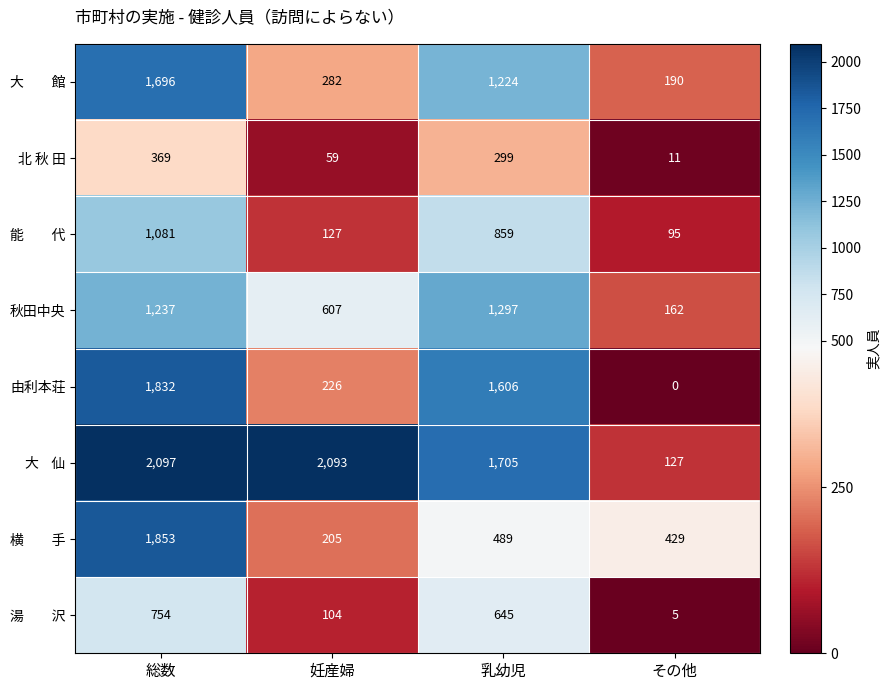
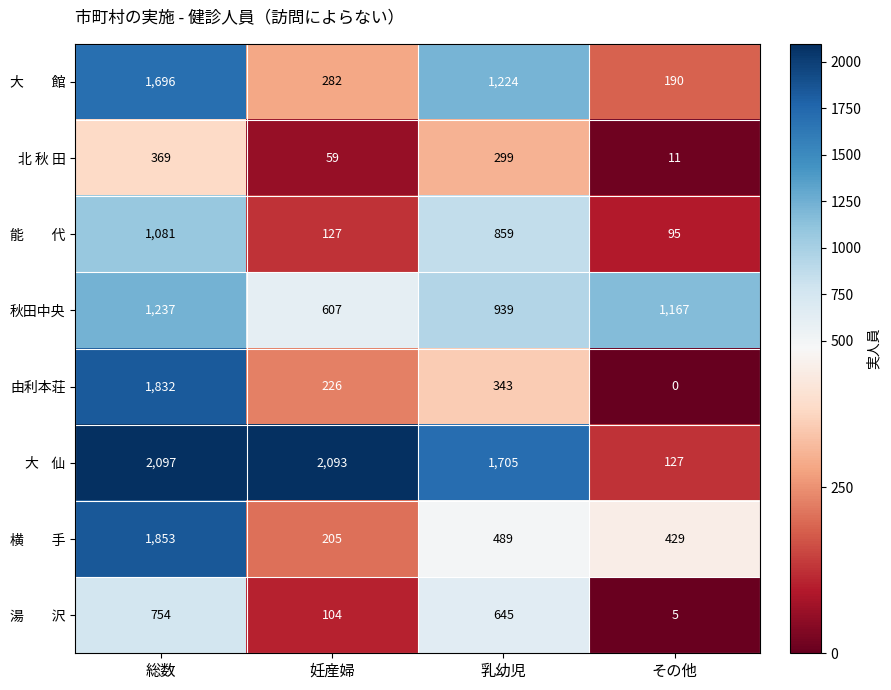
  {
    "大 館": {
      "総数": "1,696",
      "妊産婦": "282",
      "乳幼児": "1,224",
      "その他": "190"
    },
    "北 秋 田": {
      "総数": "369",
      "妊産婦": "59",
      "乳幼児": "299",
      "その他": "11"
    },
    "能 代": {
      "総数": "1,081",
      "妊産婦": "127",
      "乳幼児": "859",
      "その他": "95"
    },
    "秋田中央": {
      "総数": "1,237",
      "妊産婦": "607",
-     "乳幼児": "1,297",
-     "その他": "162"
+     "乳幼児": "939",
+     "その他": "1,167"
    },
    "由利本荘": {
      "総数": "1,832",
      "妊産婦": "226",
-     "乳幼児": "1,606",
+     "乳幼児": "343",
      "その他": "0"
    },
    "大 仙": {
      "総数": "2,097",
      "妊産婦": "2,093",
      "乳幼児": "1,705",
      "その他": "127"
    },
    "横 手": {
      "総数": "1,853",
      "妊産婦": "205",
      "乳幼児": "489",
      "その他": "429"
    },
    "湯 沢": {
      "総数": "754",
      "妊産婦": "104",
      "乳幼児": "645",
      "その他": "5"
    }
  }
